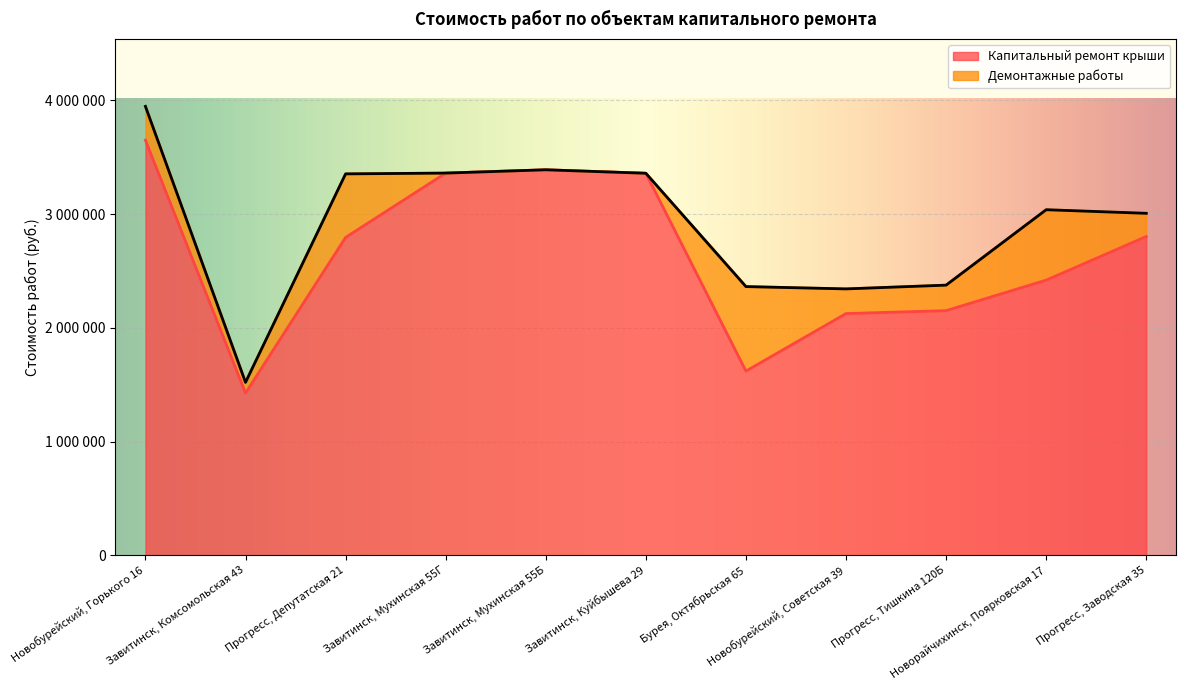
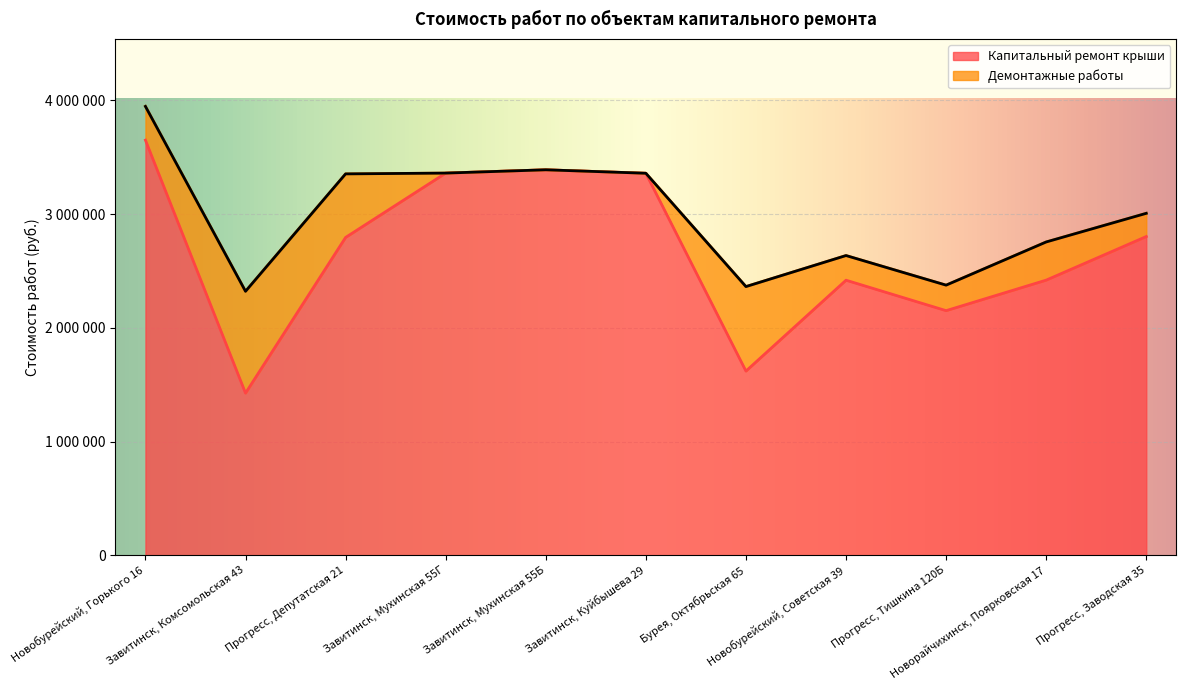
  {
    "Капитальный ремонт крыши": {
      "Новобурейский, Горького 16": 3650000,
      "Завитинск, Комсомольская 43": 1430000,
      "Прогресс, Депутатская 21": 2800000,
      "Бурея, Октябрьская 65": 1620000,
-     "Новобурейский, Советская 39": 2130000,
+     "Новобурейский, Советская 39": 2420000,
      "Прогресс, Тишкина 120Б": 2150000,
      "Новорайчихинск, Поярковская 17": 2420000,
      "Прогресс, Заводская 35": 2800000
    },
    "Демонтажные работы": {
      "Новобурейский, Горького 16": 300000,
-     "Завитинск, Комсомольская 43": 90000,
+     "Завитинск, Комсомольская 43": 900000,
      "Прогресс, Депутатская 21": 560000,
      "Бурея, Октябрьская 65": 740000,
      "Новобурейский, Советская 39": 220000,
      "Прогресс, Тишкина 120Б": 220000,
-     "Новорайчихинск, Поярковская 17": 620000,
+     "Новорайчихинск, Поярковская 17": 340000,
      "Прогресс, Заводская 35": 200000
    }
  }
